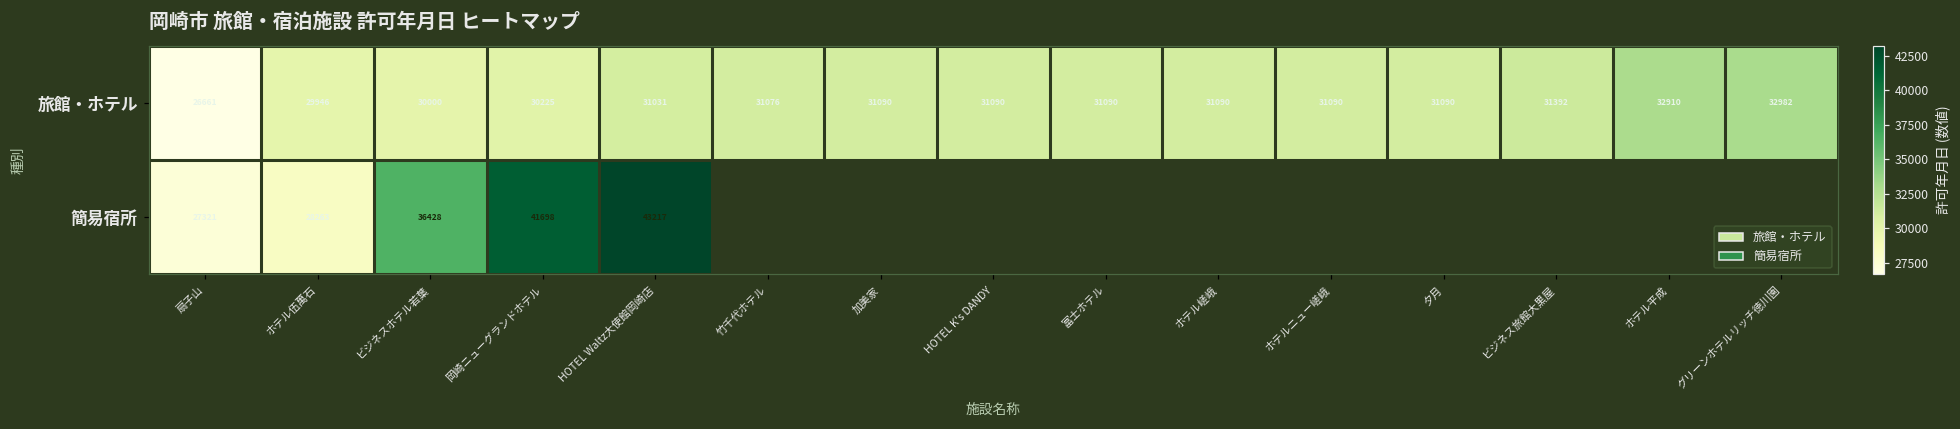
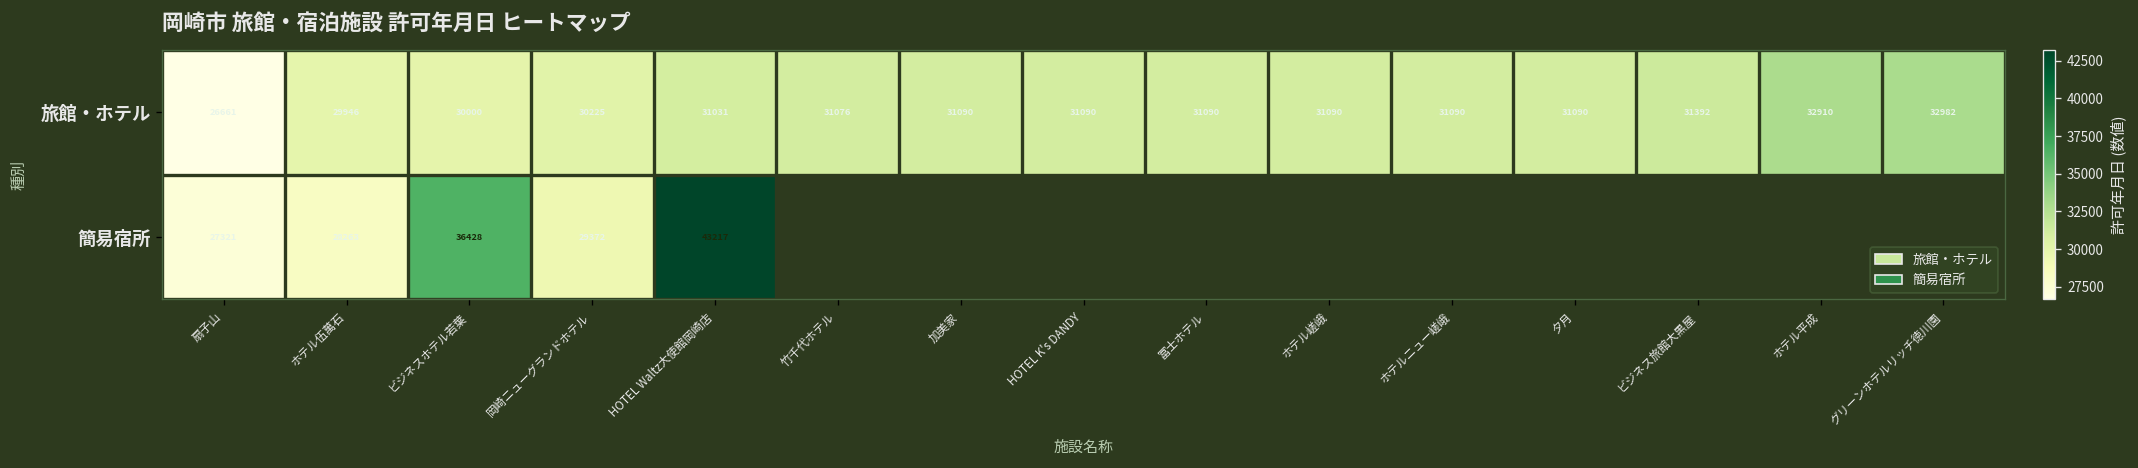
  {
    "旅館・ホテル": {
      "ホテル伍萬石": 29946,
      "ビジネスホテル若葉": 30000,
      "岡崎ニューグランドホテル": 30225,
      "HOTEL Waltz大使館岡崎店": 31031,
      "竹千代ホテル": 31076,
      "加美家": 31090,
      "HOTEL K's DANDY": 31090,
      "冨士ホテル": 31090,
      "ホテル嵯峨": 31090,
      "ホテルニュー嵯峨": 31090,
      "夕月": 31090,
      "ビジネス旅館大黒屋": 31392,
      "ホテル平成": 32910,
      "グリーンホテルリッチ徳川園": 32982
    },
    "簡易宿所": {
      "ビジネスホテル若葉": 36428,
-     "岡崎ニューグランドホテル": 41698
+     "岡崎ニューグランドホテル": 29372
    }
  }
